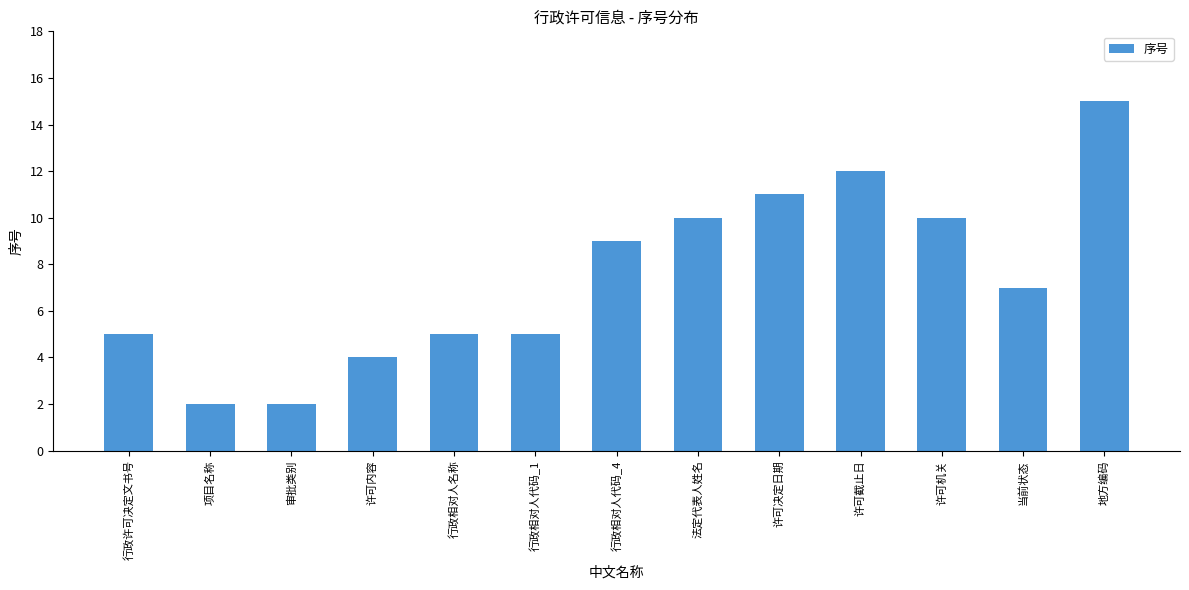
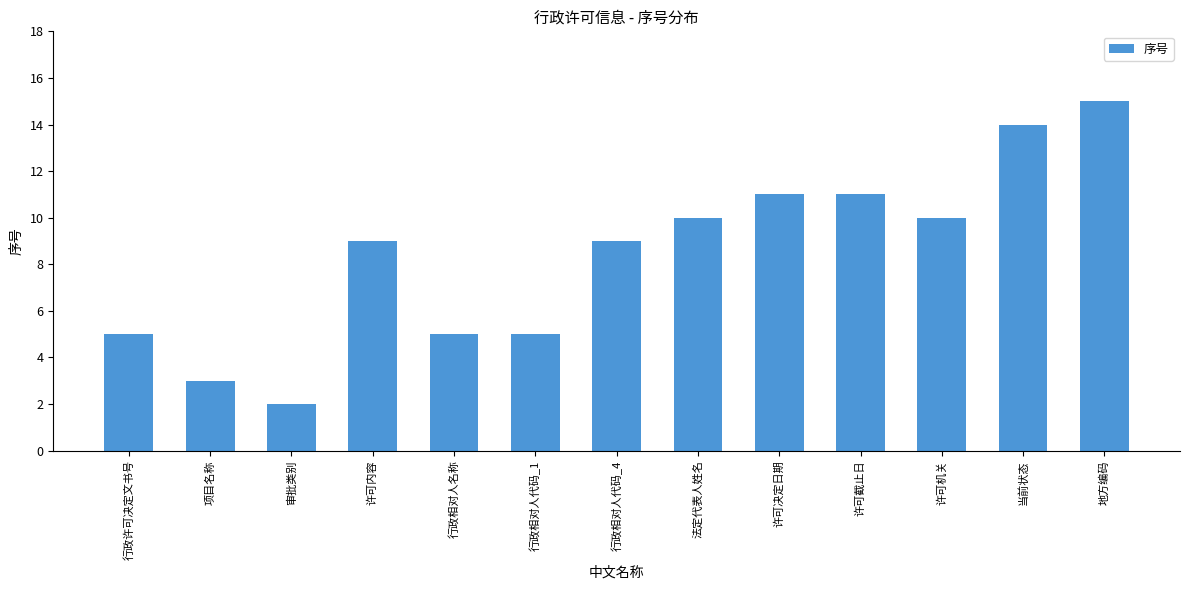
  {
    "行政许可决定文书号": 5,
-   "项目名称": 2,
+   "项目名称": 3,
    "审批类别": 2,
-   "许可内容": 4,
+   "许可内容": 9,
    "行政相对人名称": 5,
    "行政相对人代码_1": 5,
    "行政相对人代码_4": 9,
    "法定代表人姓名": 10,
    "许可决定日期": 11,
-   "许可截止日": 12,
+   "许可截止日": 11,
    "许可机关": 10,
-   "当前状态": 7,
+   "当前状态": 14,
    "地方编码": 15
  }
